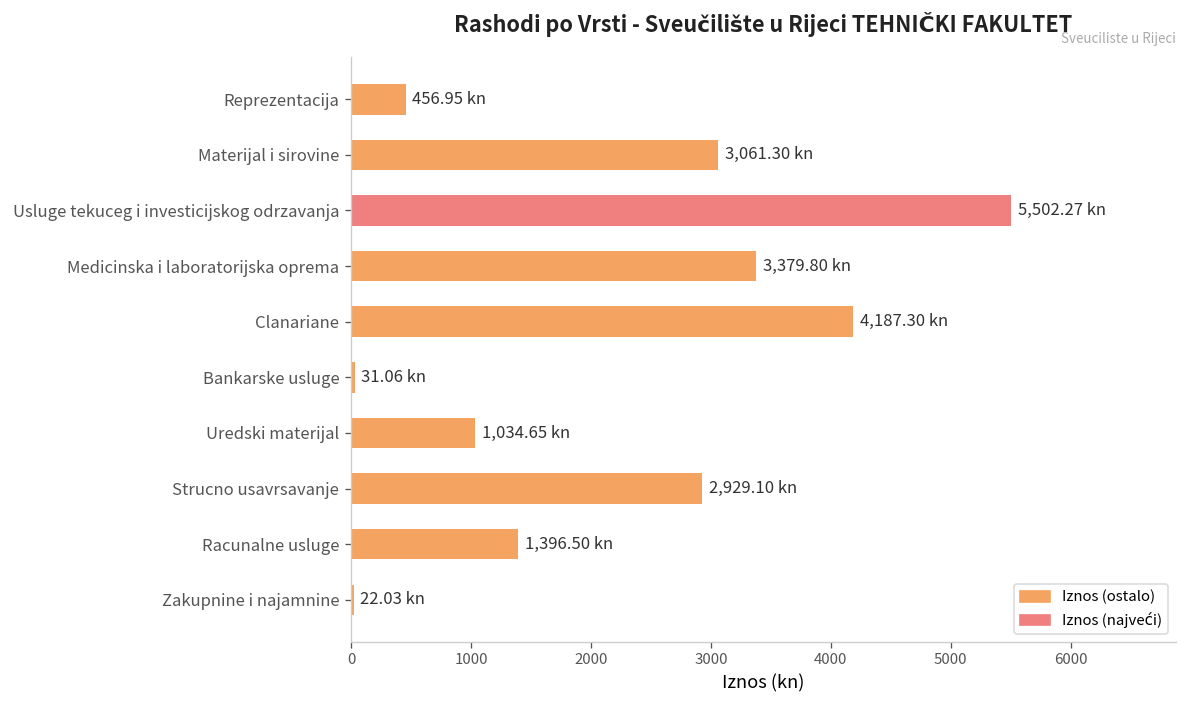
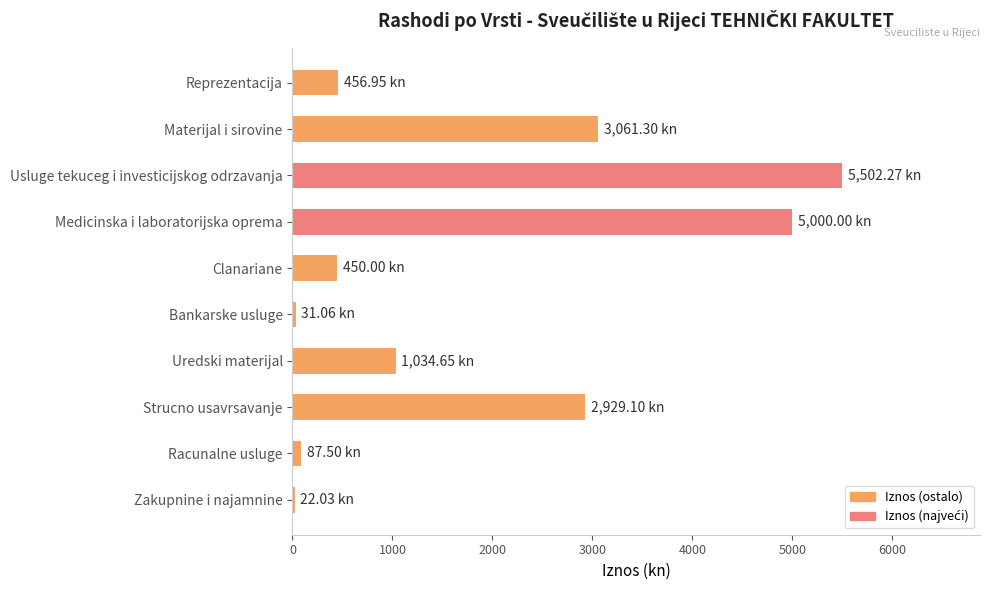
  {
    "Reprezentacija": "456.95",
    "Materijal i sirovine": "3,061.30",
    "Usluge tekuceg i investicijskog odrzavanja": "5,502.27",
-   "Medicinska i laboratorijska oprema": "3,379.80",
-   "Clanariane": "4,187.30",
+   "Medicinska i laboratorijska oprema": "5,000.00",
+   "Clanariane": "450.00",
    "Bankarske usluge": "31.06",
    "Uredski materijal": "1,034.65",
    "Strucno usavrsavanje": "2,929.10",
-   "Racunalne usluge": "1,396.50",
+   "Racunalne usluge": "87.50",
    "Zakupnine i najamnine": "22.03"
  }
